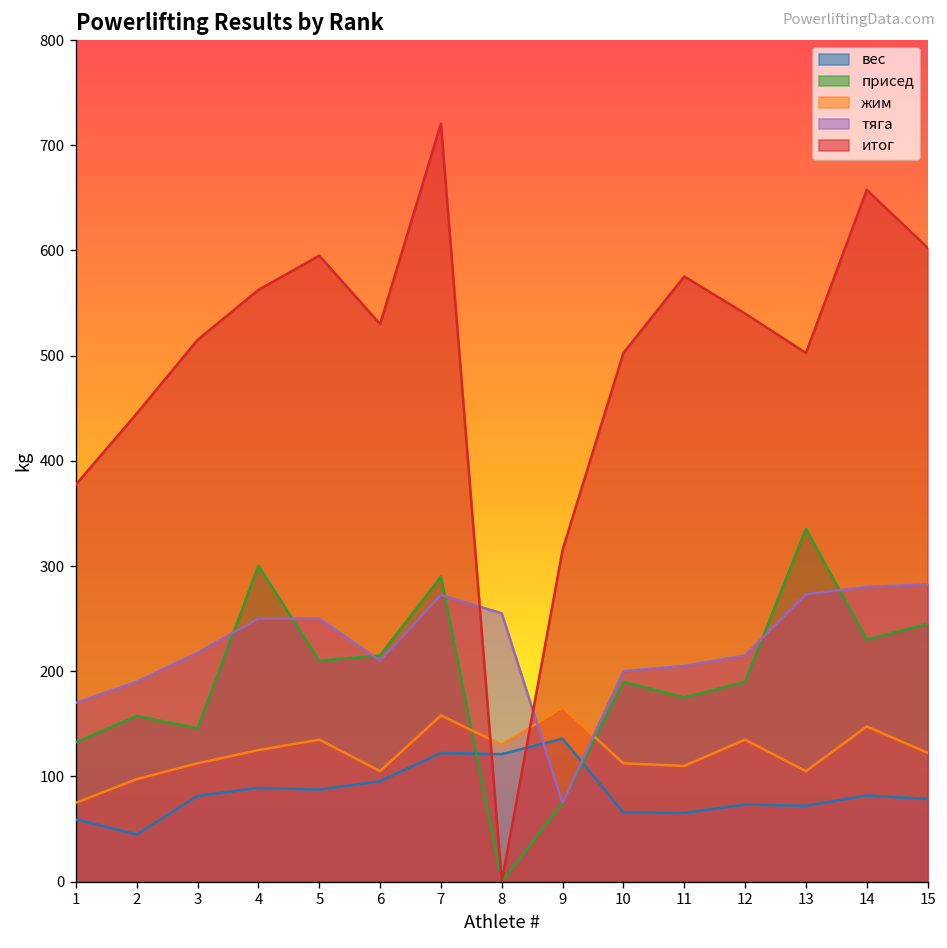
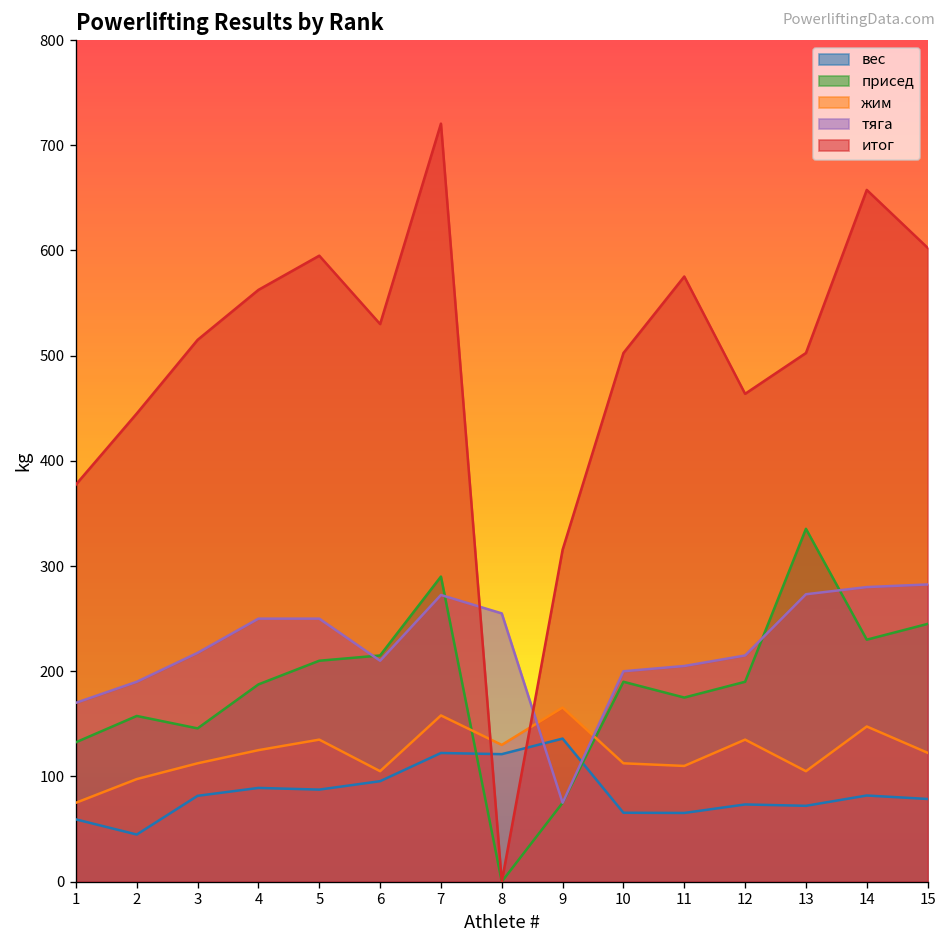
  {
    "вес": {
      "1": 60,
      "2": 40,
      "3": 80,
      "4": 90,
      "5": 90,
      "6": 100,
      "7": 120,
      "8": 120,
      "9": 140,
      "10": 70,
      "11": 70,
      "12": 70,
      "13": 70,
      "14": 80,
      "15": 80
    },
    "присед": {
      "1": 130,
      "2": 160,
      "3": 150,
-     "4": 300,
+     "4": 190,
      "5": 210,
      "6": 220,
      "7": 290,
      "10": 190,
      "11": 180,
      "12": 190,
      "13": 340,
      "14": 230,
      "15": 250
    },
    "жим": {
      "1": 80,
      "2": 100,
      "3": 110,
      "4": 130,
      "5": 140,
      "6": 110,
      "7": 160,
      "8": 130,
      "9": 170,
      "10": 110,
      "11": 110,
      "12": 140,
      "13": 110,
      "14": 150,
      "15": 120
    },
    "тяга": {
      "1": 170,
      "2": 190,
      "3": 220,
      "4": 250,
      "5": 250,
      "6": 210,
      "7": 270,
      "8": 260,
      "10": 200,
      "11": 210,
      "12": 220,
      "13": 270,
      "14": 280,
      "15": 280
    },
    "итог": {
      "1": 380,
      "2": 450,
      "3": 520,
      "4": 560,
      "5": 600,
      "6": 530,
      "7": 720,
      "9": 320,
      "10": 500,
      "11": 580,
-     "12": 540,
+     "12": 460,
      "13": 500,
      "14": 660,
      "15": 600
    }
  }
